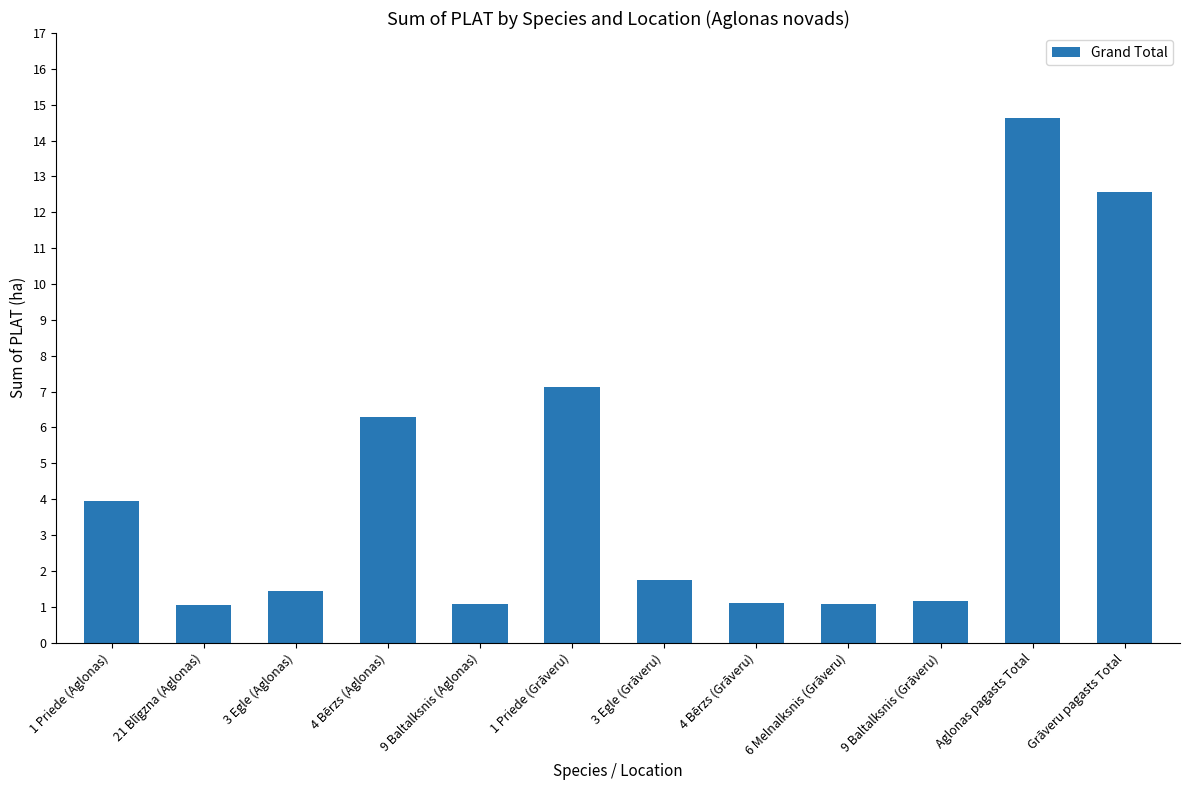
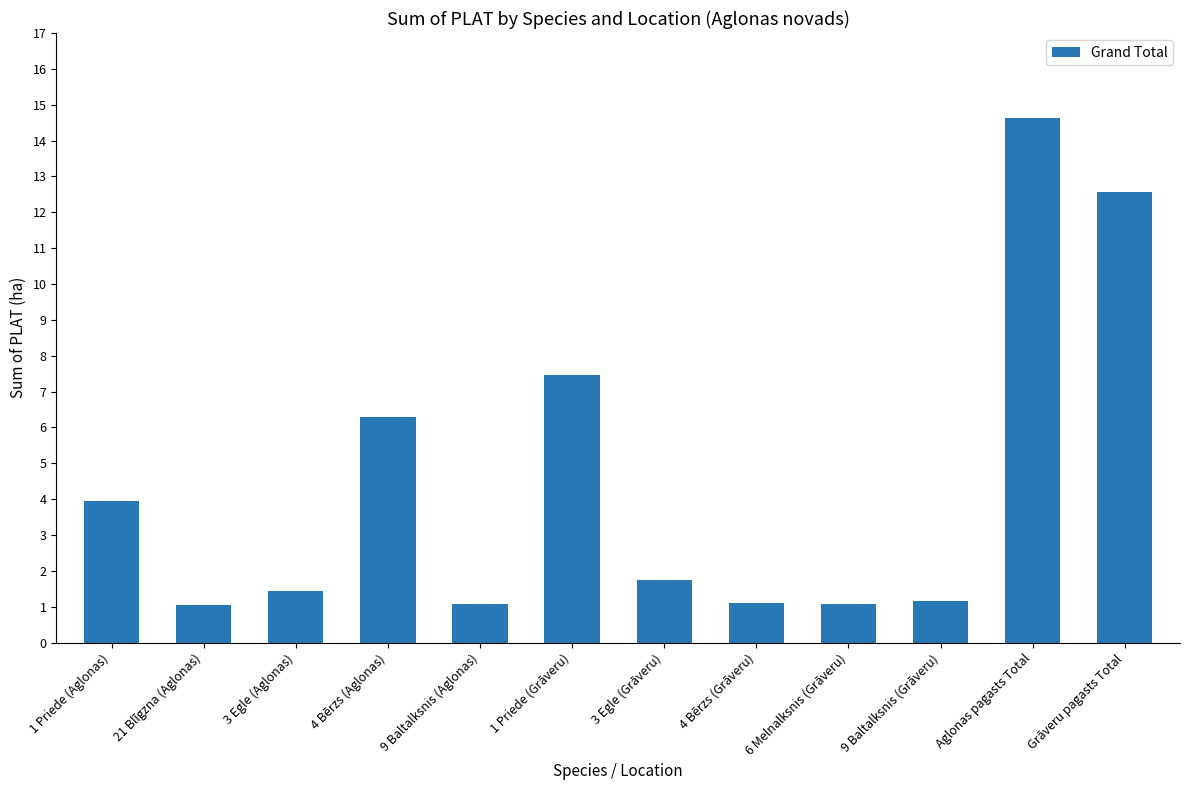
  {
    "1 Priede (Aglonas)": 4.0,
    "21 Blīgzna (Aglonas)": 1.0,
    "3 Egle (Aglonas)": 1.5,
    "4 Bērzs (Aglonas)": 6.3,
    "9 Baltalksnis (Aglonas)": 1.1,
-   "1 Priede (Grāveru)": 7.1,
+   "1 Priede (Grāveru)": 7.5,
    "3 Egle (Grāveru)": 1.8,
    "4 Bērzs (Grāveru)": 1.1,
    "6 Melnalksnis (Grāveru)": 1.1,
    "9 Baltalksnis (Grāveru)": 1.2,
    "Aglonas pagasts Total": 14.6,
    "Grāveru pagasts Total": 12.6
  }
